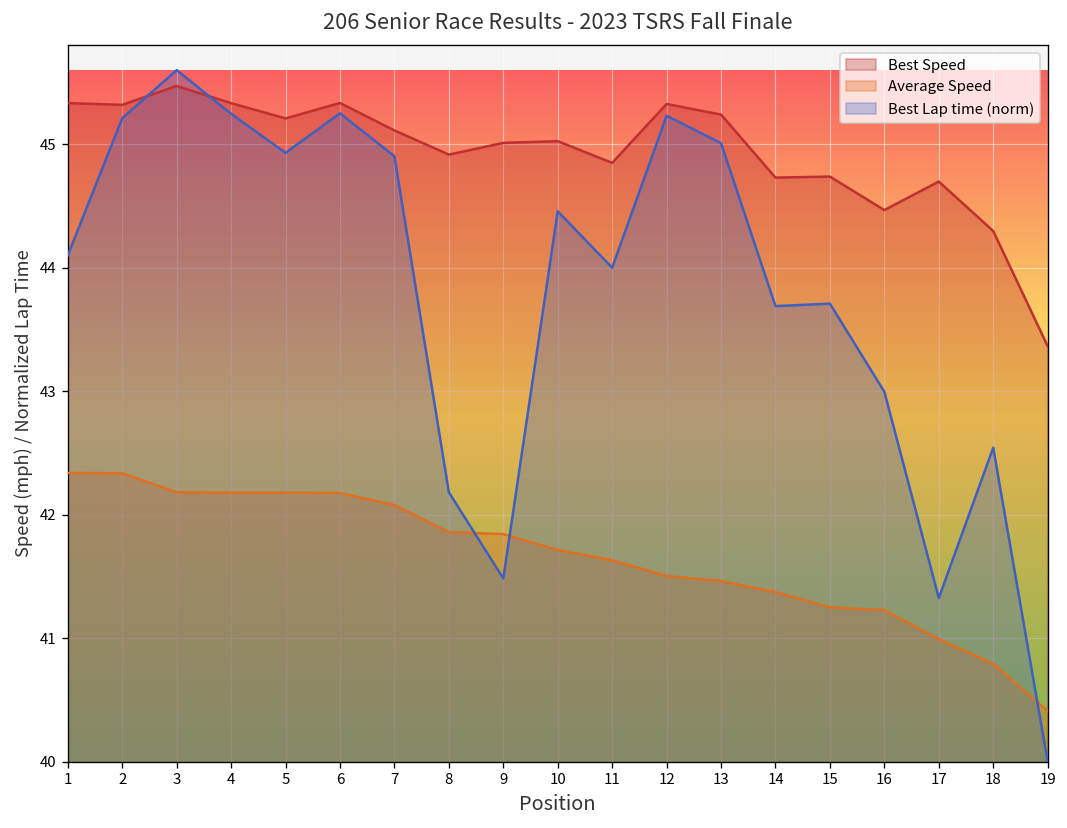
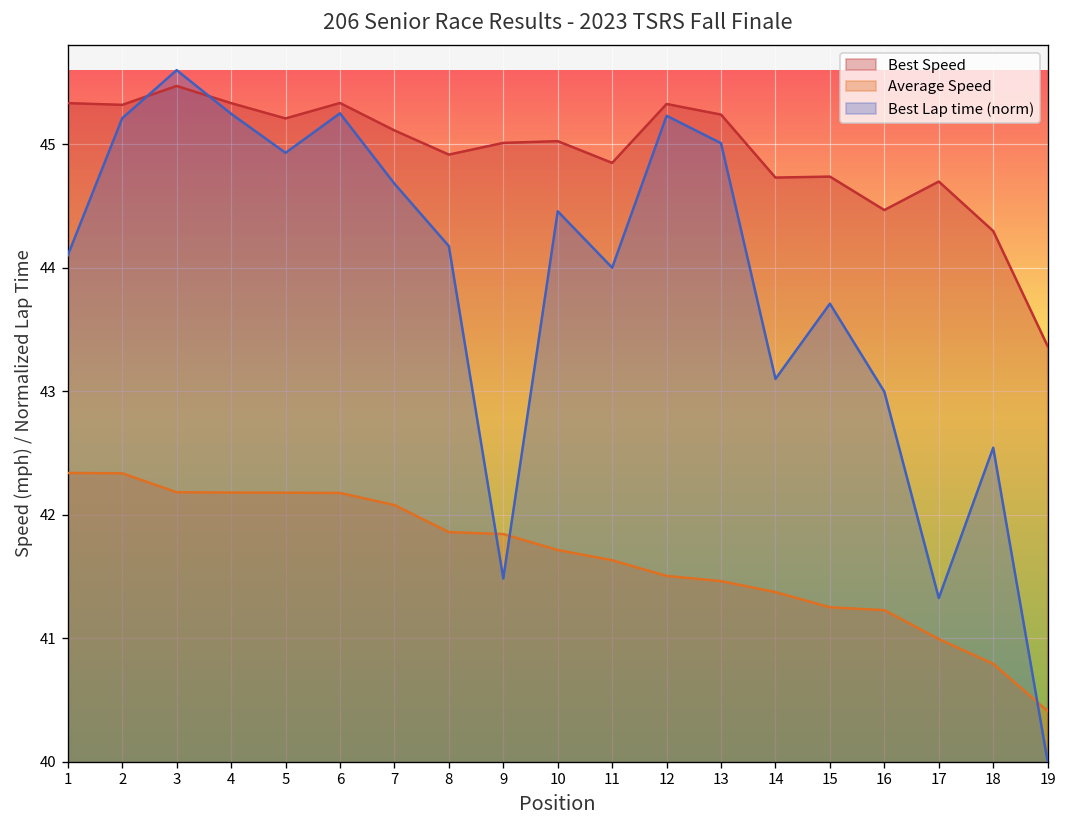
  {
    "Best Lap time (norm)": {
      "1": 44.10,
      "2": 45.21,
      "3": 45.60,
      "4": 45.25,
      "5": 44.93,
      "6": 45.25,
-     "7": 44.90,
-     "8": 42.18,
+     "7": 44.68,
+     "8": 44.17,
      "9": 41.48,
      "10": 44.46,
      "11": 44.00,
      "12": 45.23,
      "13": 45.01,
-     "14": 43.69,
+     "14": 43.10,
      "15": 43.71,
      "16": 43.00,
      "17": 41.32,
      "18": 42.54,
      "19": 40.00
    }
  }
